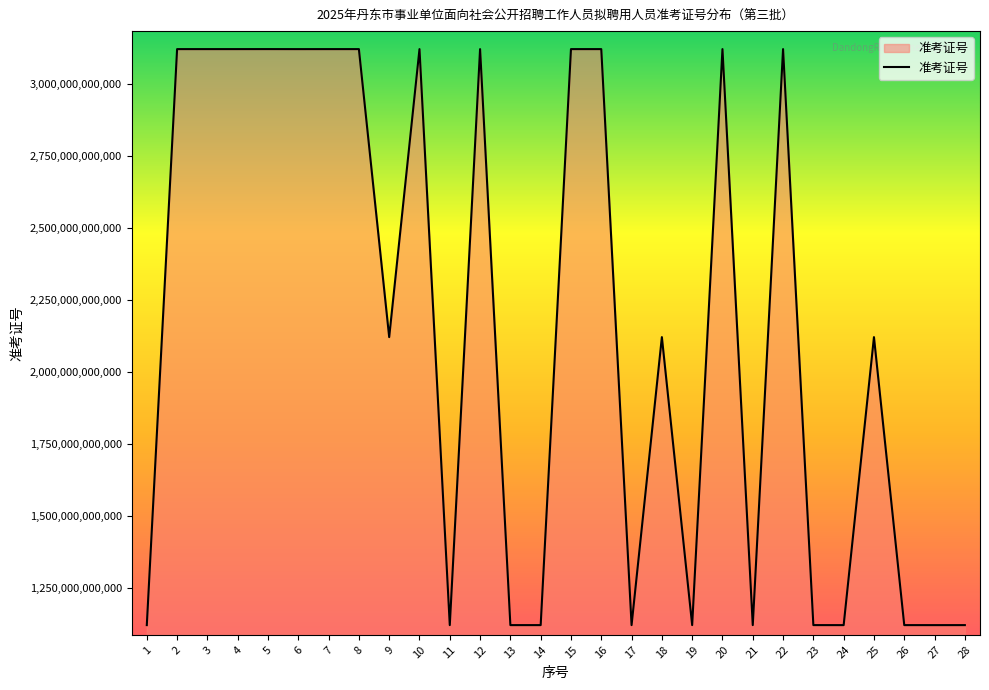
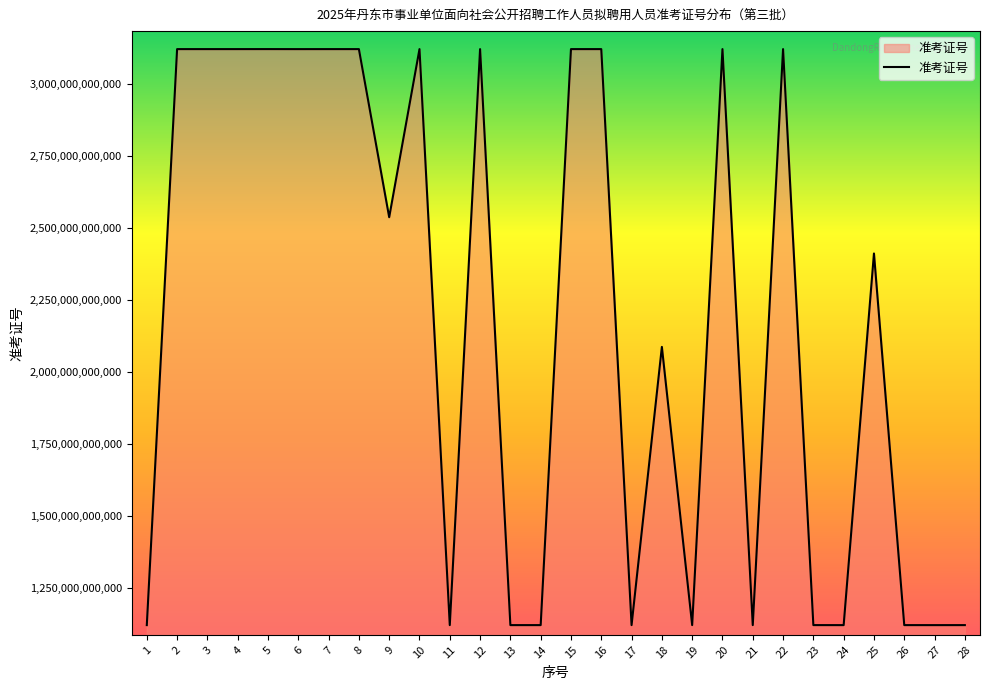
  {
    "1": "1,120,000,000,000",
    "2": "3,120,000,000,000",
    "3": "3,120,000,000,000",
    "4": "3,120,000,000,000",
    "5": "3,120,000,000,000",
    "6": "3,120,000,000,000",
    "7": "3,120,000,000,000",
    "8": "3,120,000,000,000",
-   "9": "2,120,000,000,000",
+   "9": "2,540,000,000,000",
    "10": "3,120,000,000,000",
    "11": "1,120,000,000,000",
    "12": "3,120,000,000,000",
    "13": "1,120,000,000,000",
    "14": "1,120,000,000,000",
    "15": "3,120,000,000,000",
    "16": "3,120,000,000,000",
    "17": "1,120,000,000,000",
-   "18": "2,120,000,000,000",
+   "18": "2,090,000,000,000",
    "19": "1,120,000,000,000",
    "20": "3,120,000,000,000",
    "21": "1,120,000,000,000",
    "22": "3,120,000,000,000",
    "23": "1,120,000,000,000",
    "24": "1,120,000,000,000",
-   "25": "2,120,000,000,000",
+   "25": "2,410,000,000,000",
    "26": "1,120,000,000,000",
    "27": "1,120,000,000,000",
    "28": "1,120,000,000,000"
  }
